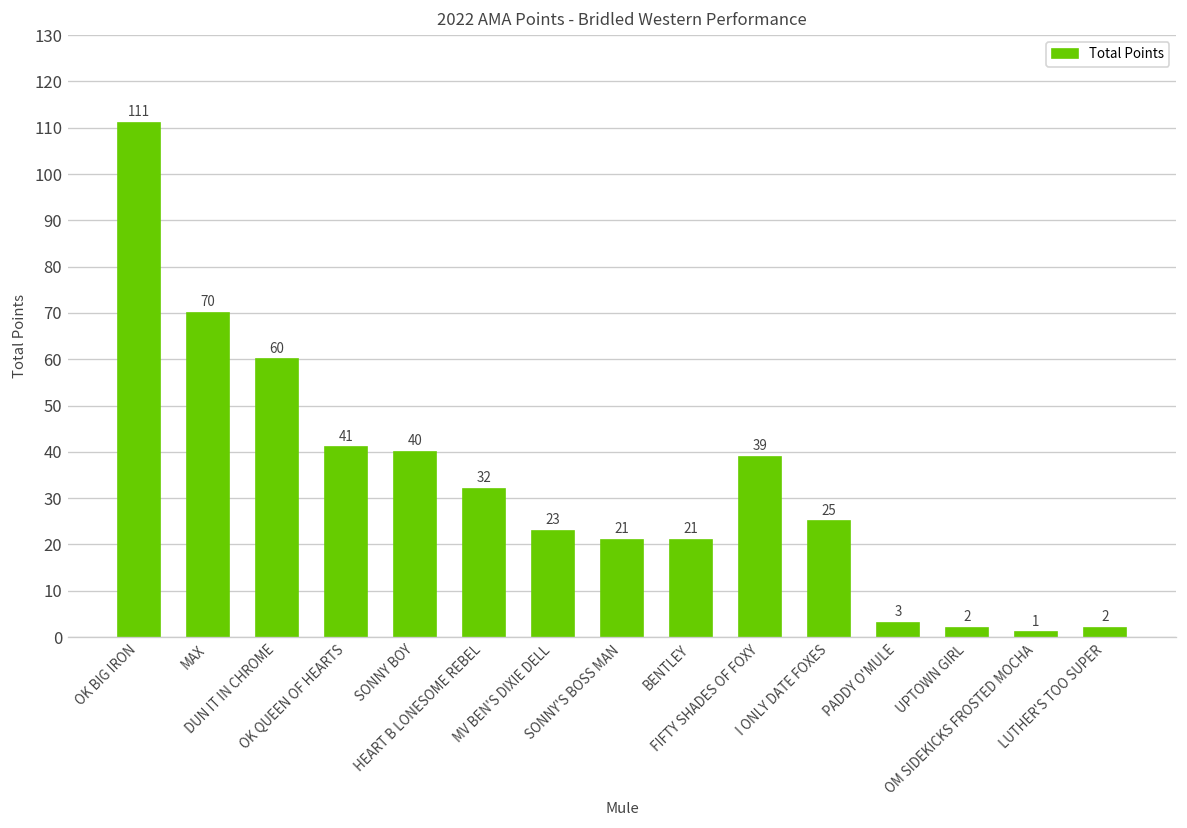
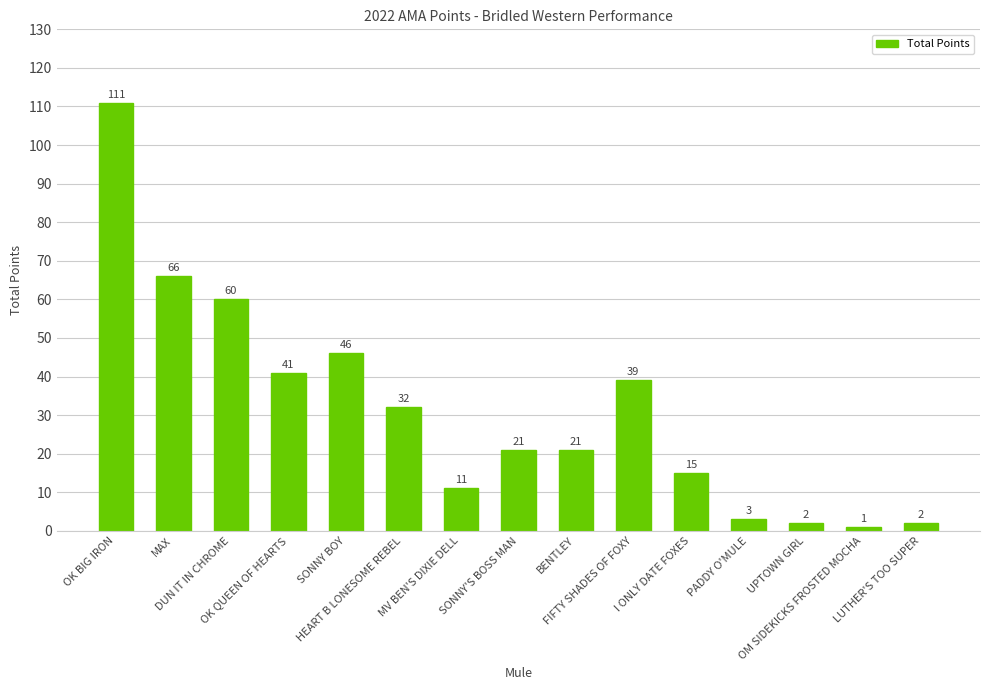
  {
    "OK BIG IRON": 111,
-   "MAX": 70,
+   "MAX": 66,
    "DUN IT IN CHROME": 60,
    "OK QUEEN OF HEARTS": 41,
-   "SONNY BOY": 40,
+   "SONNY BOY": 46,
    "HEART B LONESOME REBEL": 32,
-   "MV BEN'S DIXIE DELL": 23,
+   "MV BEN'S DIXIE DELL": 11,
    "SONNY'S BOSS MAN": 21,
    "BENTLEY": 21,
    "FIFTY SHADES OF FOXY": 39,
-   "I ONLY DATE FOXES": 25,
+   "I ONLY DATE FOXES": 15,
    "PADDY O'MULE": 3,
    "UPTOWN GIRL": 2,
    "OM SIDEKICKS FROSTED MOCHA": 1,
    "LUTHER'S TOO SUPER": 2
  }
